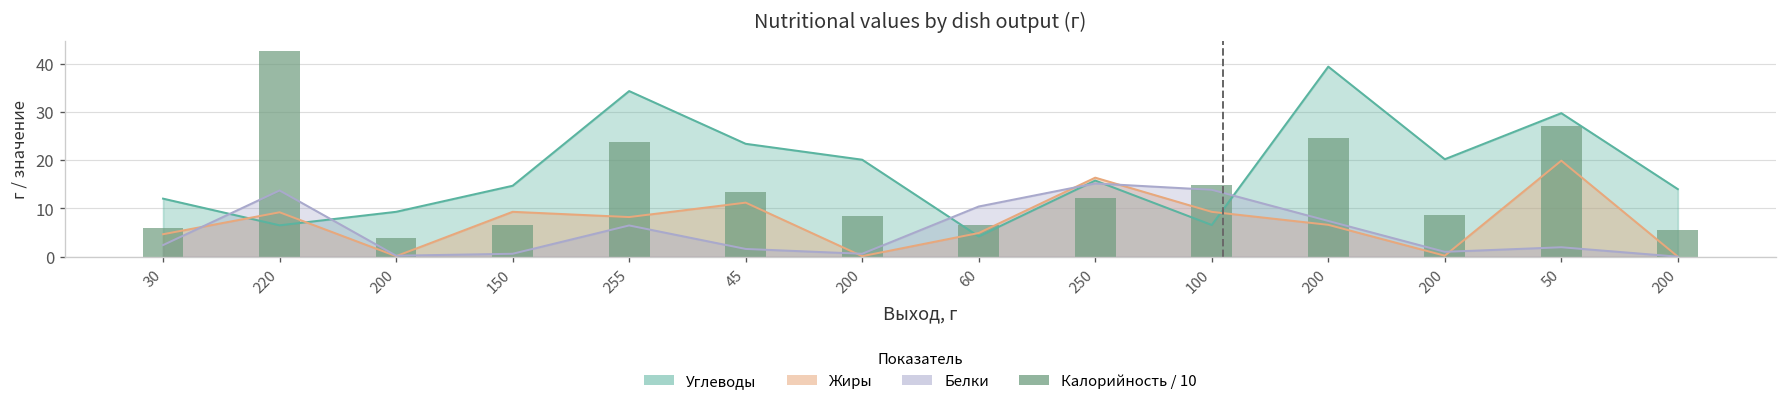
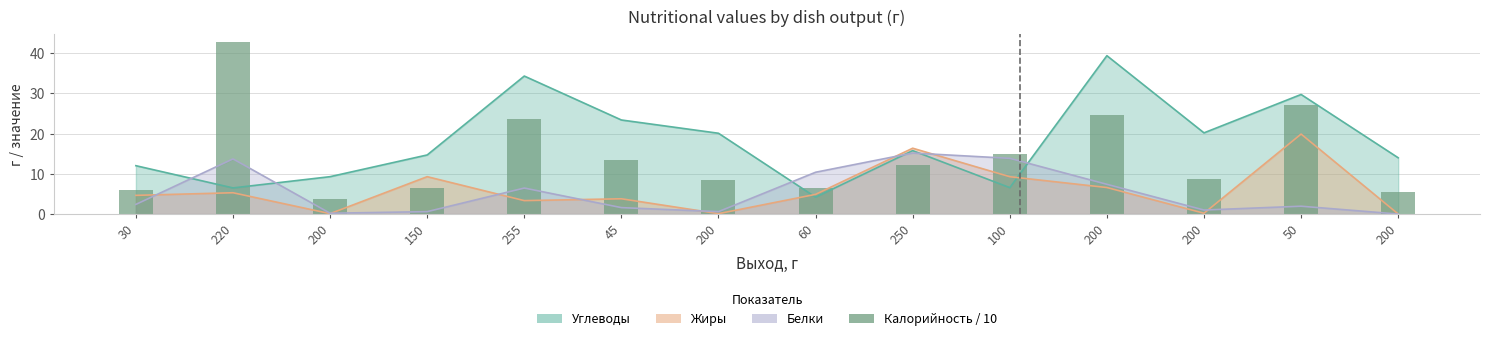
  {
    "Жиры": {
      "30": 5,
-     "220": 9,
+     "220": 5,
      "150": 9,
-     "255": 8,
-     "45": 11,
+     "255": 3,
+     "45": 4,
      "60": 5,
      "100": 9,
      "50": 20
    }
  }
